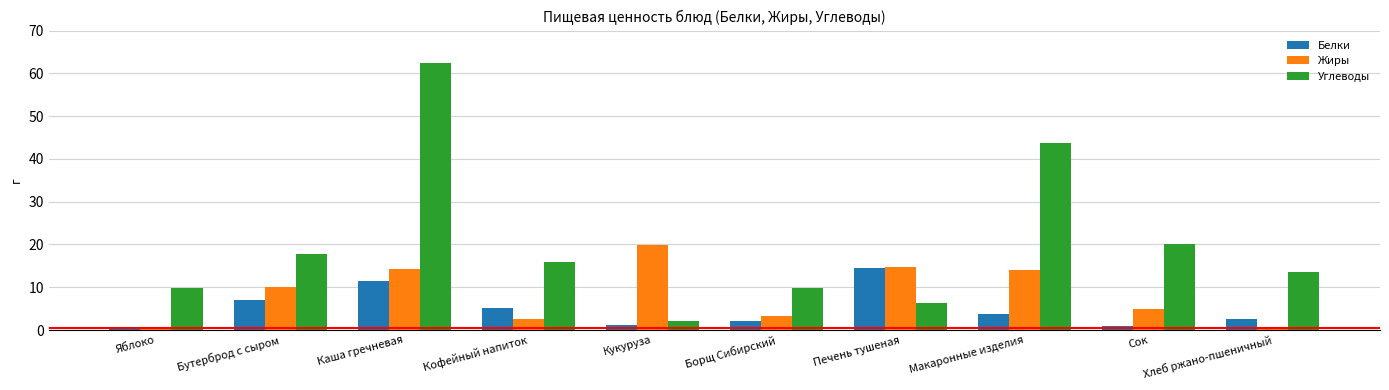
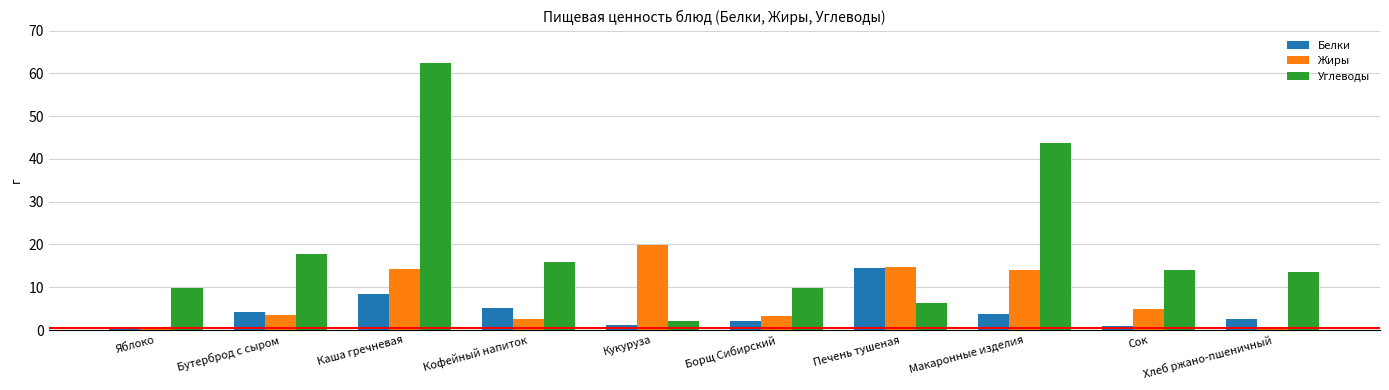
  {
    "Белки": {
-     "Бутерброд с сыром": 7,
-     "Каша гречневая": 11,
+     "Бутерброд с сыром": 4,
+     "Каша гречневая": 8,
      "Кофейный напиток": 5,
      "Кукуруза": 1,
      "Борщ Сибирский": 2,
      "Печень тушеная": 14,
      "Макаронные изделия": 4,
      "Сок": 1,
      "Хлеб ржано-пшеничный": 3
    },
    "Жиры": {
-     "Бутерброд с сыром": 10,
+     "Бутерброд с сыром": 3,
      "Каша гречневая": 14,
      "Кофейный напиток": 3,
      "Кукуруза": 20,
      "Борщ Сибирский": 3,
      "Печень тушеная": 15,
      "Макаронные изделия": 14,
      "Сок": 5
    },
    "Углеводы": {
      "Яблоко": 10,
      "Бутерброд с сыром": 18,
      "Каша гречневая": 62,
      "Кофейный напиток": 16,
      "Кукуруза": 2,
      "Борщ Сибирский": 10,
      "Печень тушеная": 6,
      "Макаронные изделия": 44,
-     "Сок": 20,
+     "Сок": 14,
      "Хлеб ржано-пшеничный": 14
    }
  }
